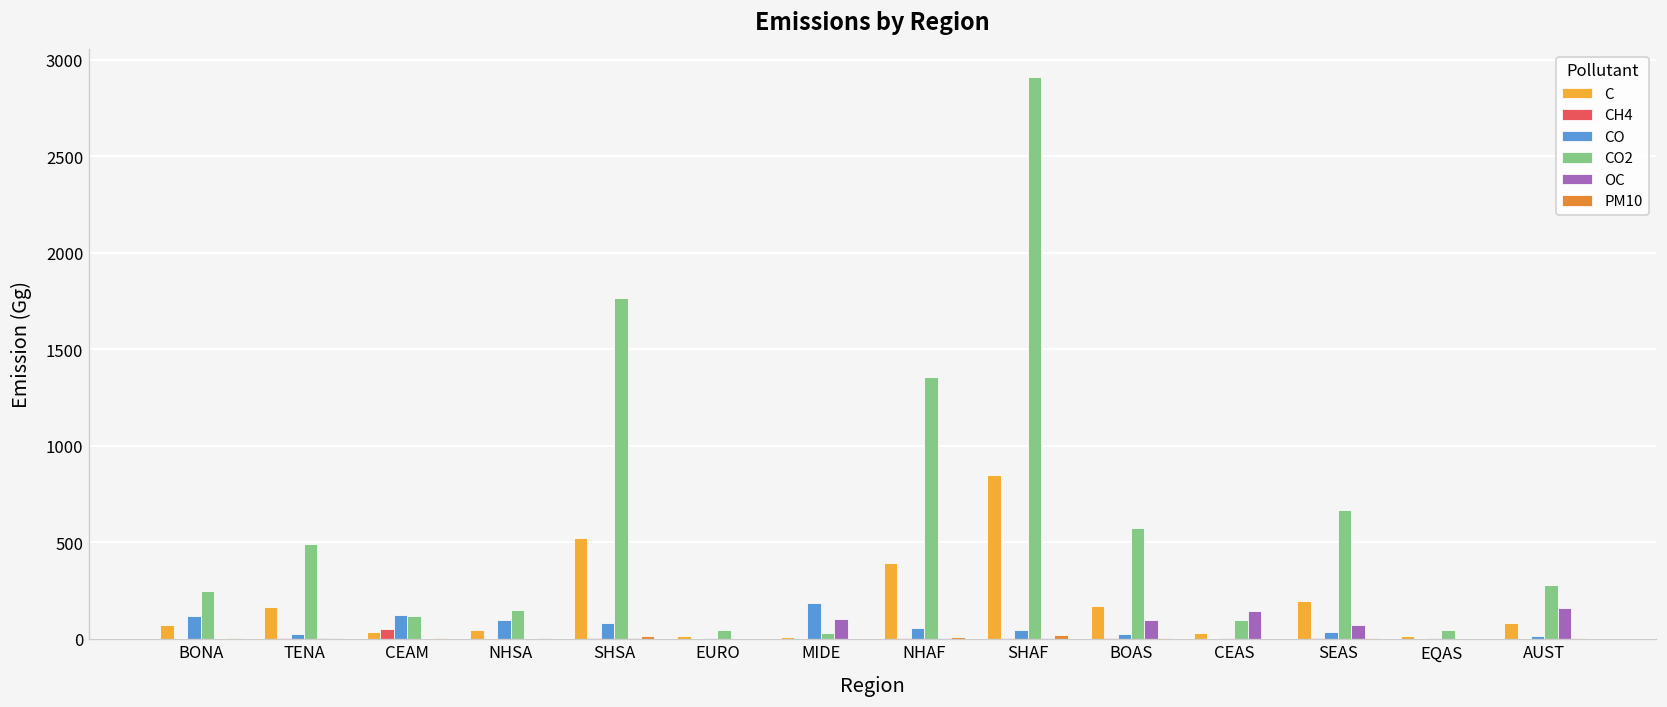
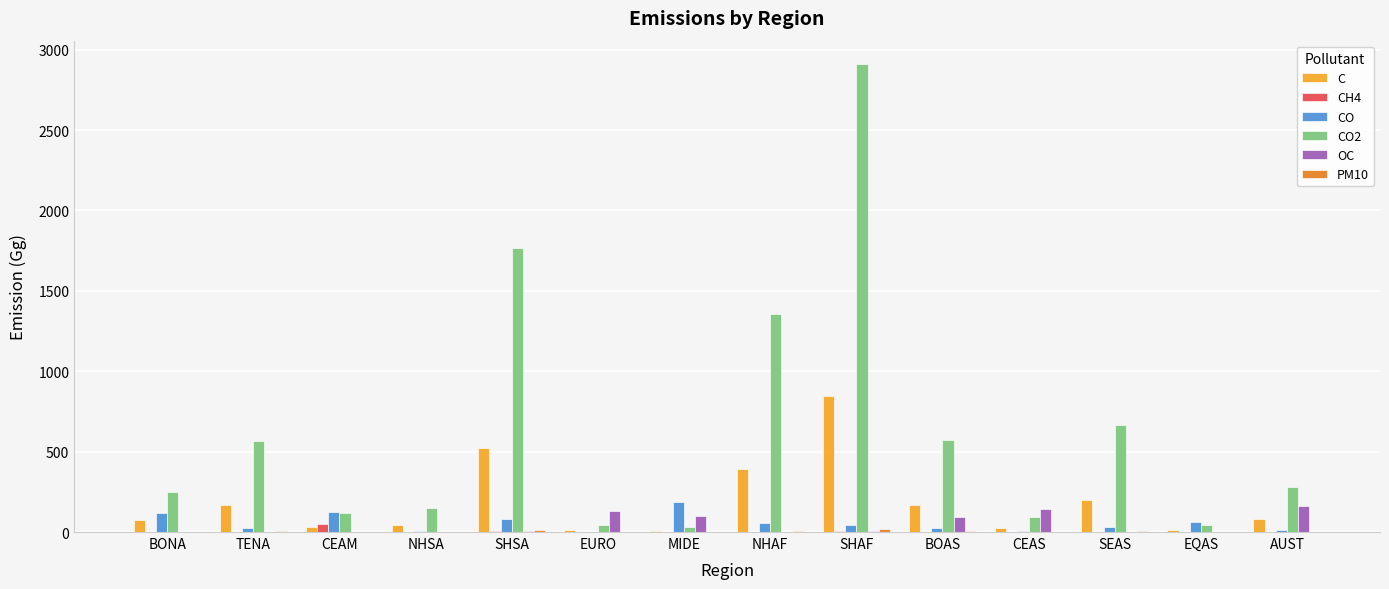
  {
    "CH4": {
      "CEAM": 50
    },
    "CO": {
      "BONA": 120,
      "TENA": 30,
      "CEAM": 120,
-     "NHSA": 90,
+     "NHSA": 10,
      "SHSA": 80,
      "MIDE": 190,
      "NHAF": 50,
      "SHAF": 40,
      "BOAS": 20,
      "SEAS": 30,
-     "EQAS": 0
+     "EQAS": 60
    },
    "CO2": {
      "BONA": 250,
-     "TENA": 490,
+     "TENA": 560,
      "CEAM": 120,
      "NHSA": 150,
      "SHSA": 1770,
      "EURO": 40,
      "MIDE": 30,
      "NHAF": 1350,
      "SHAF": 2910,
      "BOAS": 570,
      "CEAS": 90,
      "SEAS": 670,
      "EQAS": 40,
      "AUST": 280
    },
    "OC": {
-     "EURO": 0,
+     "EURO": 130,
      "MIDE": 100,
      "BOAS": 100,
      "CEAS": 150,
-     "SEAS": 70,
+     "SEAS": 0,
      "AUST": 160
    }
  }
